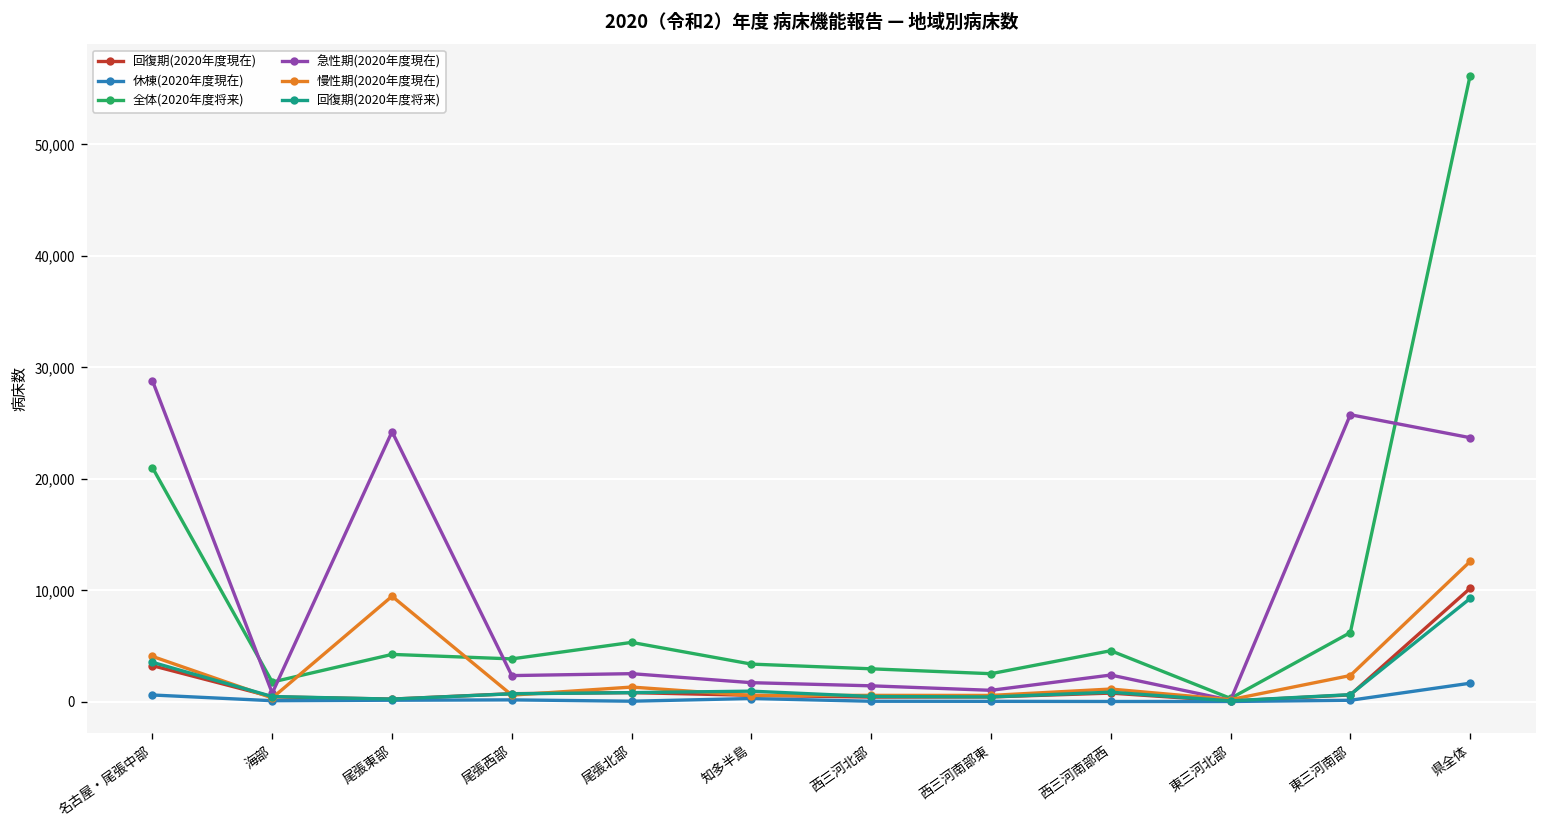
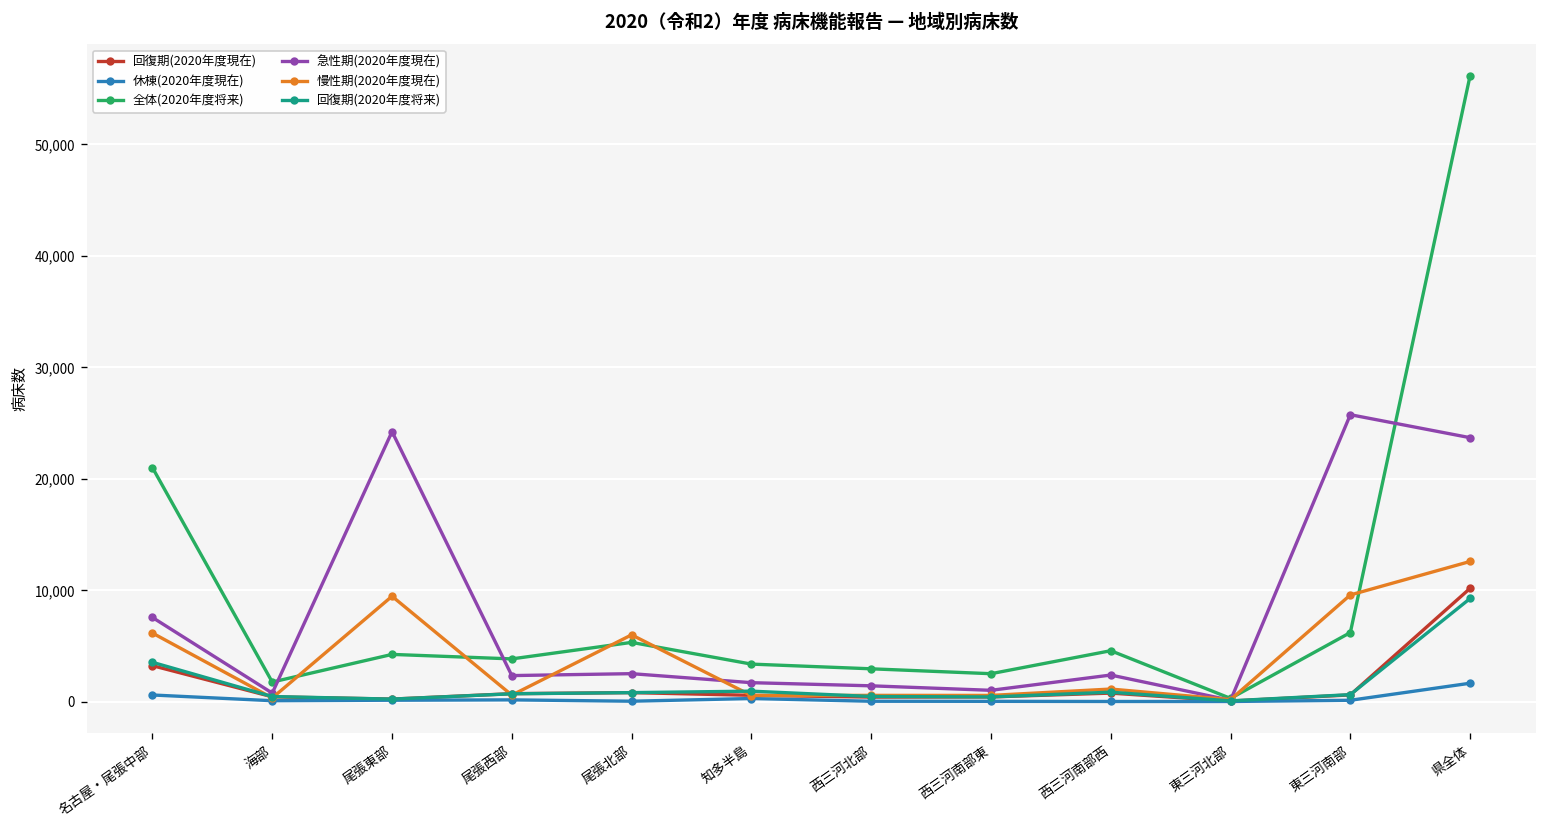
  {
    "回復期(2020年度現在)": {
      "名古屋・尾張中部": "3,000",
      "県全体": "10,000"
    },
    "休棟(2020年度現在)": {
      "名古屋・尾張中部": "1,000",
      "尾張西部": "0",
      "尾張北部": "0",
      "西三河北部": "0",
      "西三河南部東": "0",
      "西三河南部西": "0",
      "東三河南部": "0",
      "県全体": "2,000"
    },
    "急性期(2020年度現在)": {
-     "名古屋・尾張中部": "29,000",
+     "名古屋・尾張中部": "8,000",
      "海部": "1,000",
      "尾張東部": "24,000",
      "尾張西部": "2,000",
      "尾張北部": "3,000",
      "知多半島": "2,000",
      "西三河北部": "1,000",
      "西三河南部東": "1,000",
      "西三河南部西": "2,000",
      "東三河南部": "26,000",
      "県全体": "24,000"
    },
    "慢性期(2020年度現在)": {
-     "名古屋・尾張中部": "4,000",
+     "名古屋・尾張中部": "6,000",
      "尾張東部": "9,000",
-     "尾張北部": "1,000",
+     "尾張北部": "6,000",
      "西三河南部西": "1,000",
-     "東三河南部": "2,000",
+     "東三河南部": "10,000",
      "県全体": "13,000"
    }
  }
